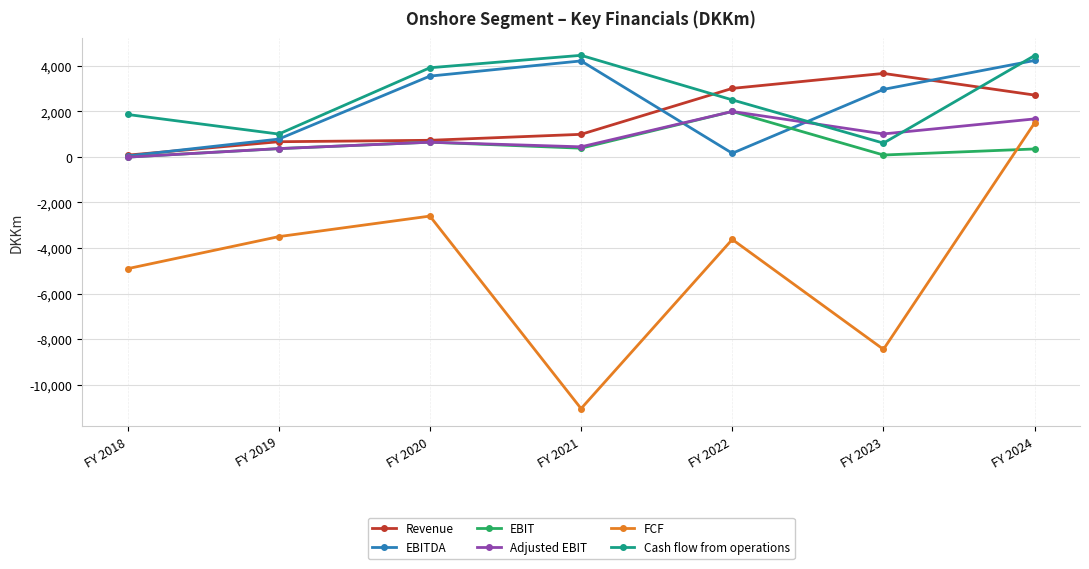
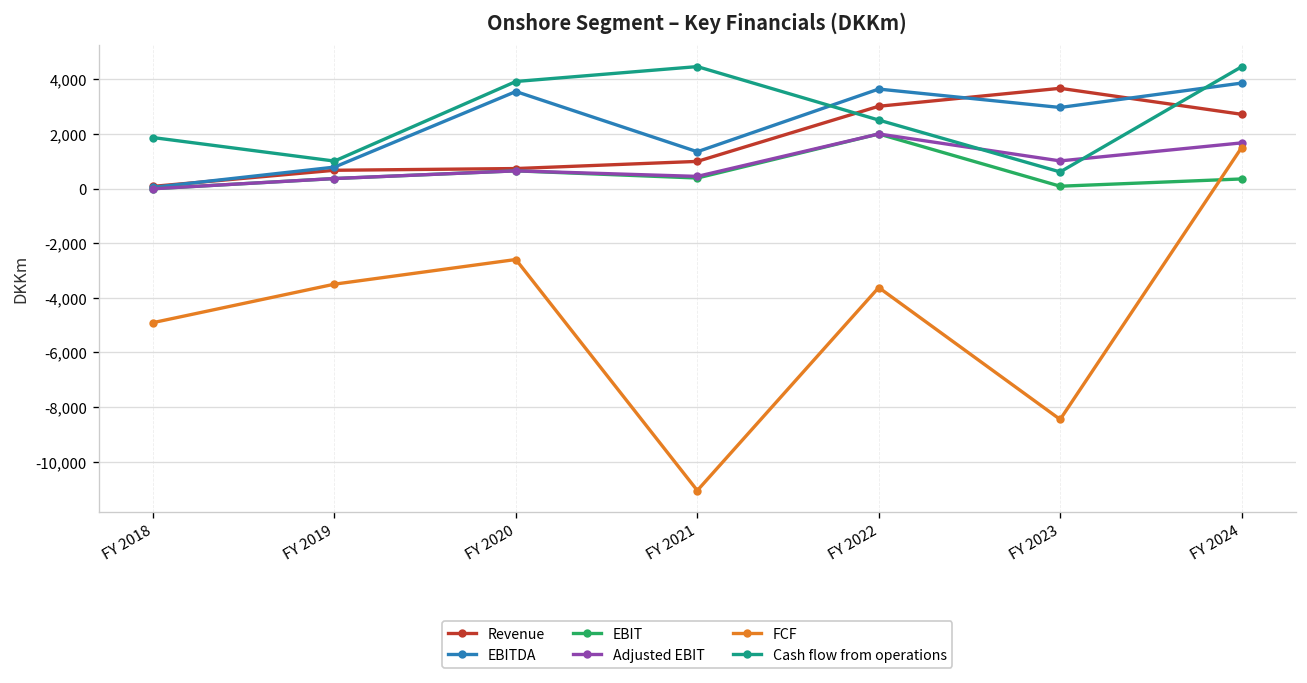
  {
    "Revenue": {
      "FY 2019": "700",
      "FY 2021": "1,000",
      "FY 2022": "3,000",
      "FY 2023": "3,700",
      "FY 2024": "2,700"
    },
    "EBITDA": {
      "FY 2019": "800",
      "FY 2020": "3,600",
-     "FY 2021": "4,200",
-     "FY 2022": "200",
+     "FY 2021": "1,300",
+     "FY 2022": "3,600",
      "FY 2023": "3,000",
-     "FY 2024": "4,200"
+     "FY 2024": "3,900"
    },
    "Adjusted EBIT": {
      "FY 2023": "1,000",
      "FY 2024": "1,700"
    },
    "FCF": {
      "FY 2018": "-4,900",
      "FY 2019": "-3,500",
      "FY 2020": "-2,600",
      "FY 2021": "-11,100",
      "FY 2022": "-3,600",
      "FY 2023": "-8,500",
      "FY 2024": "1,500"
    }
  }
